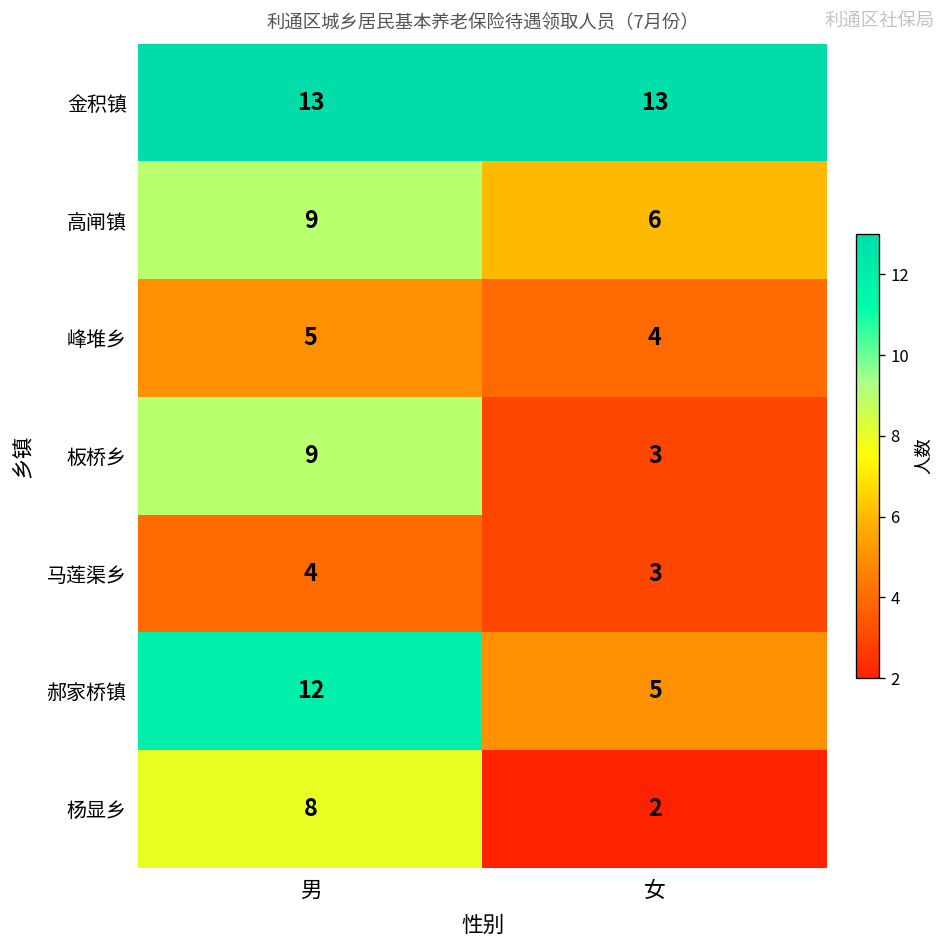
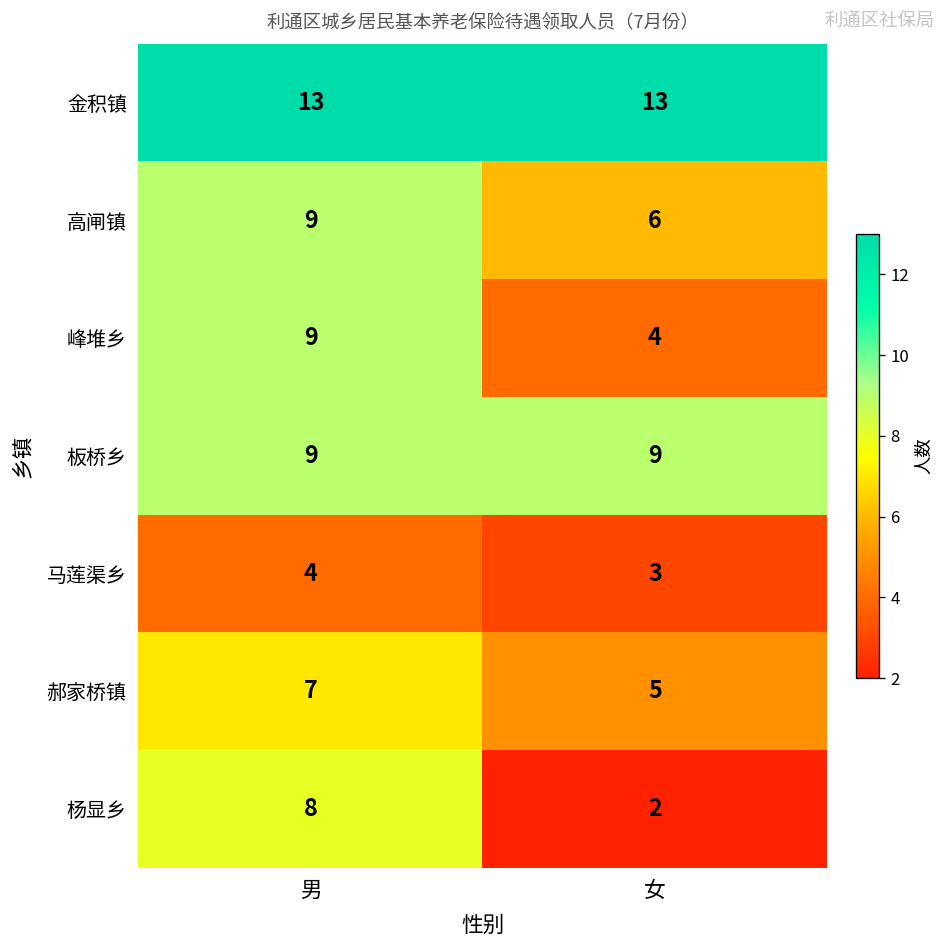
  {
    "金积镇": {
      "男": 13,
      "女": 13
    },
    "高闸镇": {
      "男": 9,
      "女": 6
    },
    "峰堆乡": {
-     "男": 5,
+     "男": 9,
      "女": 4
    },
    "板桥乡": {
      "男": 9,
-     "女": 3
+     "女": 9
    },
    "马莲渠乡": {
      "男": 4,
      "女": 3
    },
    "郝家桥镇": {
-     "男": 12,
+     "男": 7,
      "女": 5
    },
    "杨显乡": {
      "男": 8,
      "女": 2
    }
  }
